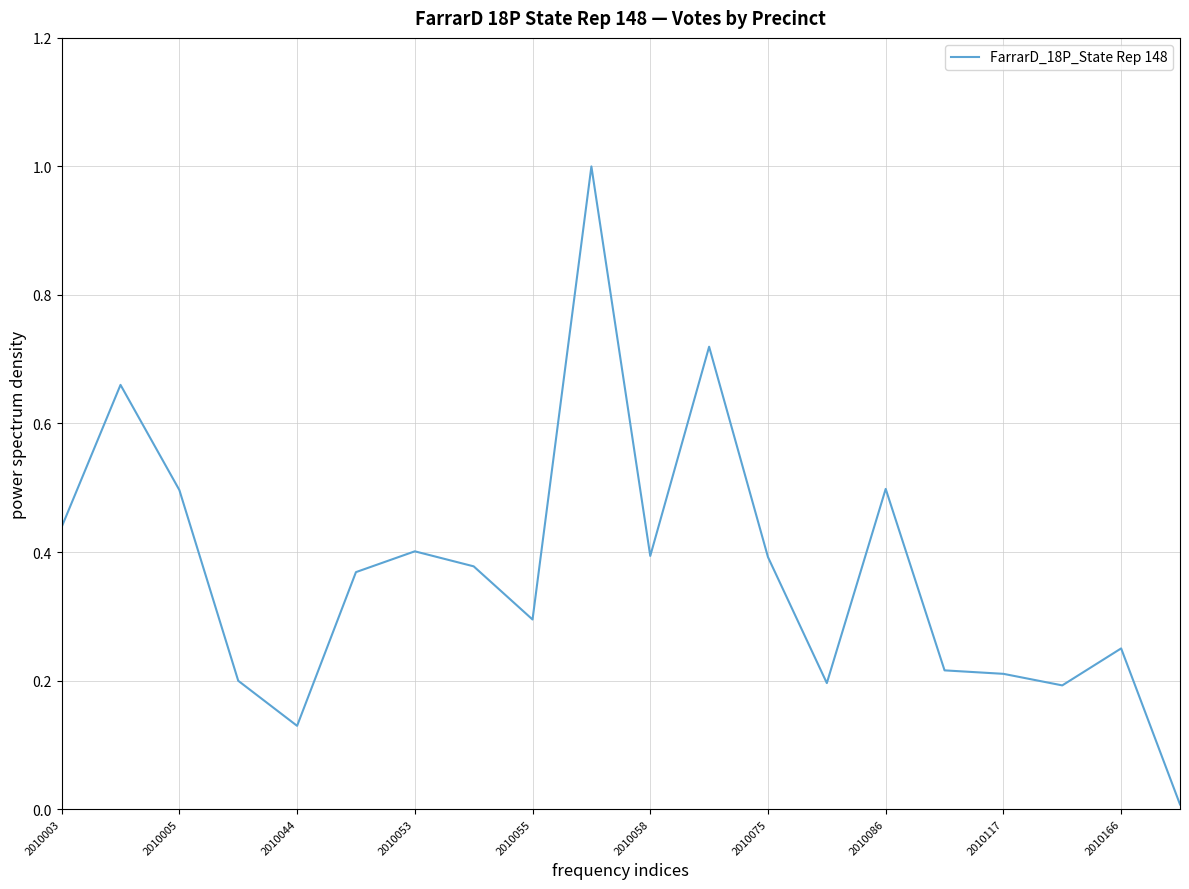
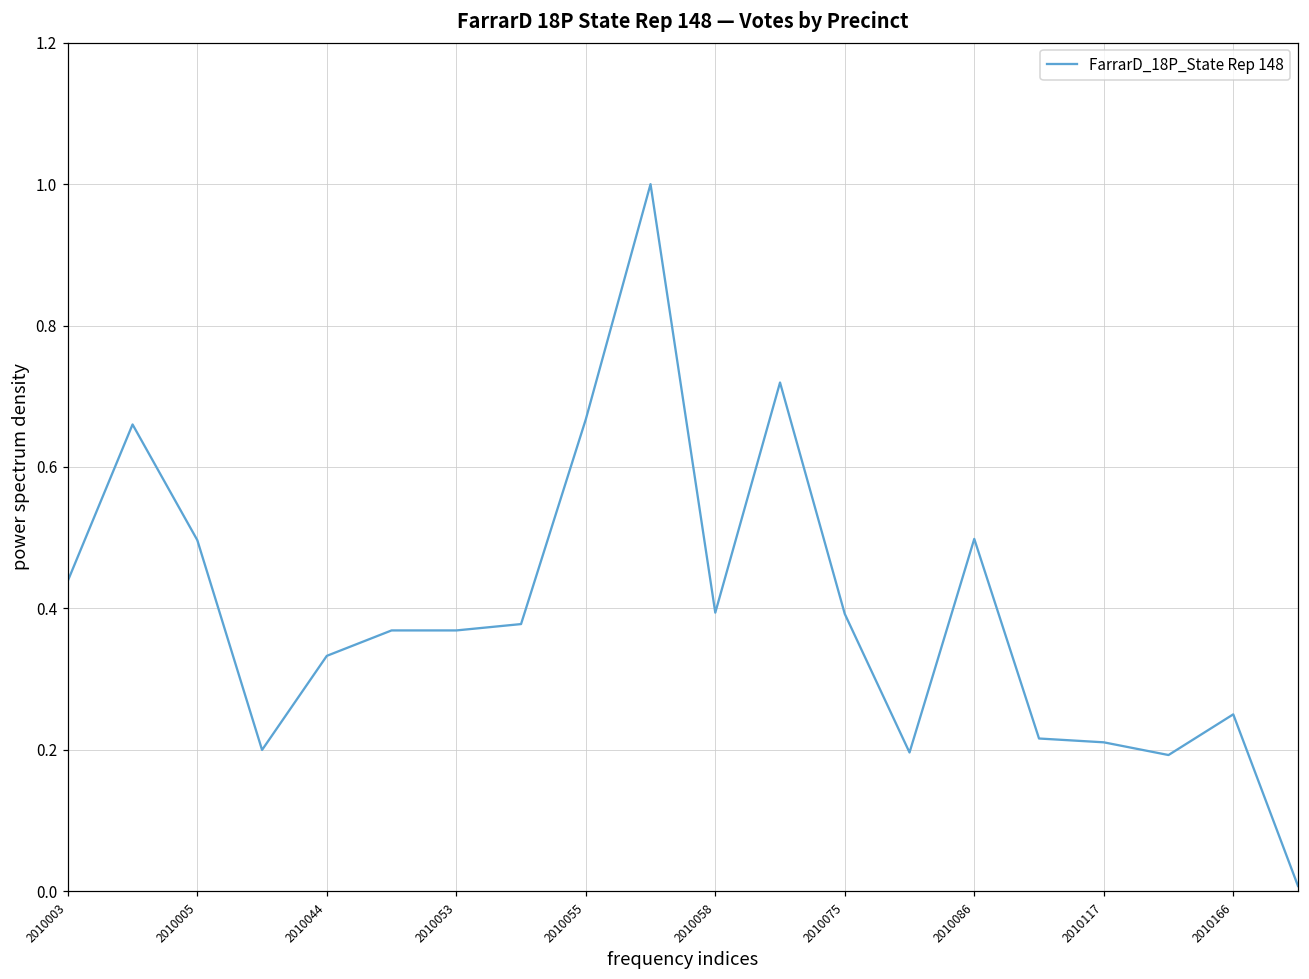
  {
    "2010003": 0.44,
    "2010005": 0.50,
-   "2010044": 0.13,
-   "2010053": 0.40,
-   "2010055": 0.29,
+   "2010044": 0.33,
+   "2010053": 0.37,
+   "2010055": 0.67,
    "2010058": 0.39,
    "2010075": 0.39,
    "2010086": 0.50,
    "2010117": 0.21,
    "2010166": 0.25
  }
